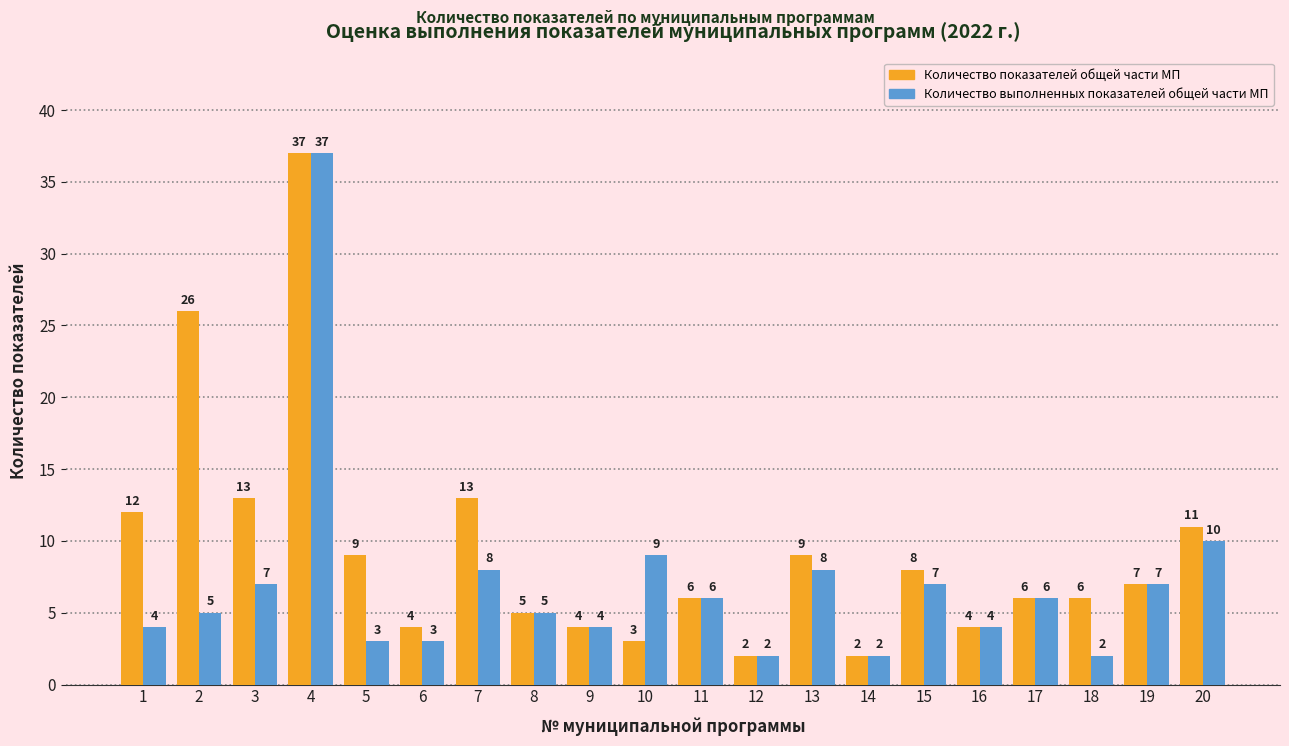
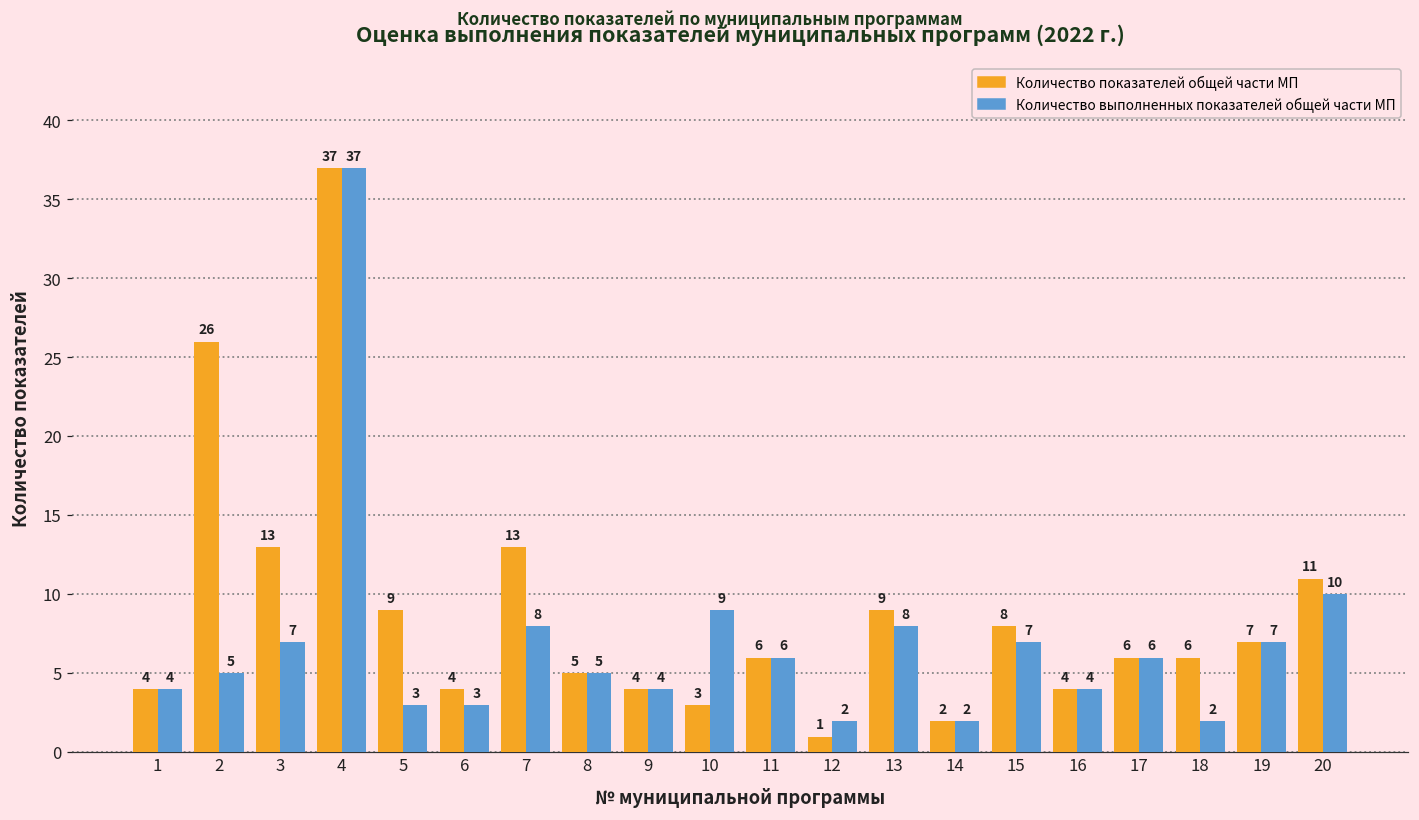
  {
    "Количество показателей общей части МП": {
-     "1": 12,
+     "1": 4,
      "2": 26,
      "3": 13,
      "4": 37,
      "5": 9,
      "6": 4,
      "7": 13,
      "8": 5,
      "9": 4,
      "10": 3,
      "11": 6,
-     "12": 2,
+     "12": 1,
      "13": 9,
      "14": 2,
      "15": 8,
      "16": 4,
      "17": 6,
      "18": 6,
      "19": 7,
      "20": 11
    },
    "Количество выполненных показателей общей части МП": {
      "1": 4,
      "2": 5,
      "3": 7,
      "4": 37,
      "5": 3,
      "6": 3,
      "7": 8,
      "8": 5,
      "9": 4,
      "10": 9,
      "11": 6,
      "12": 2,
      "13": 8,
      "14": 2,
      "15": 7,
      "16": 4,
      "17": 6,
      "18": 2,
      "19": 7,
      "20": 10
    }
  }
